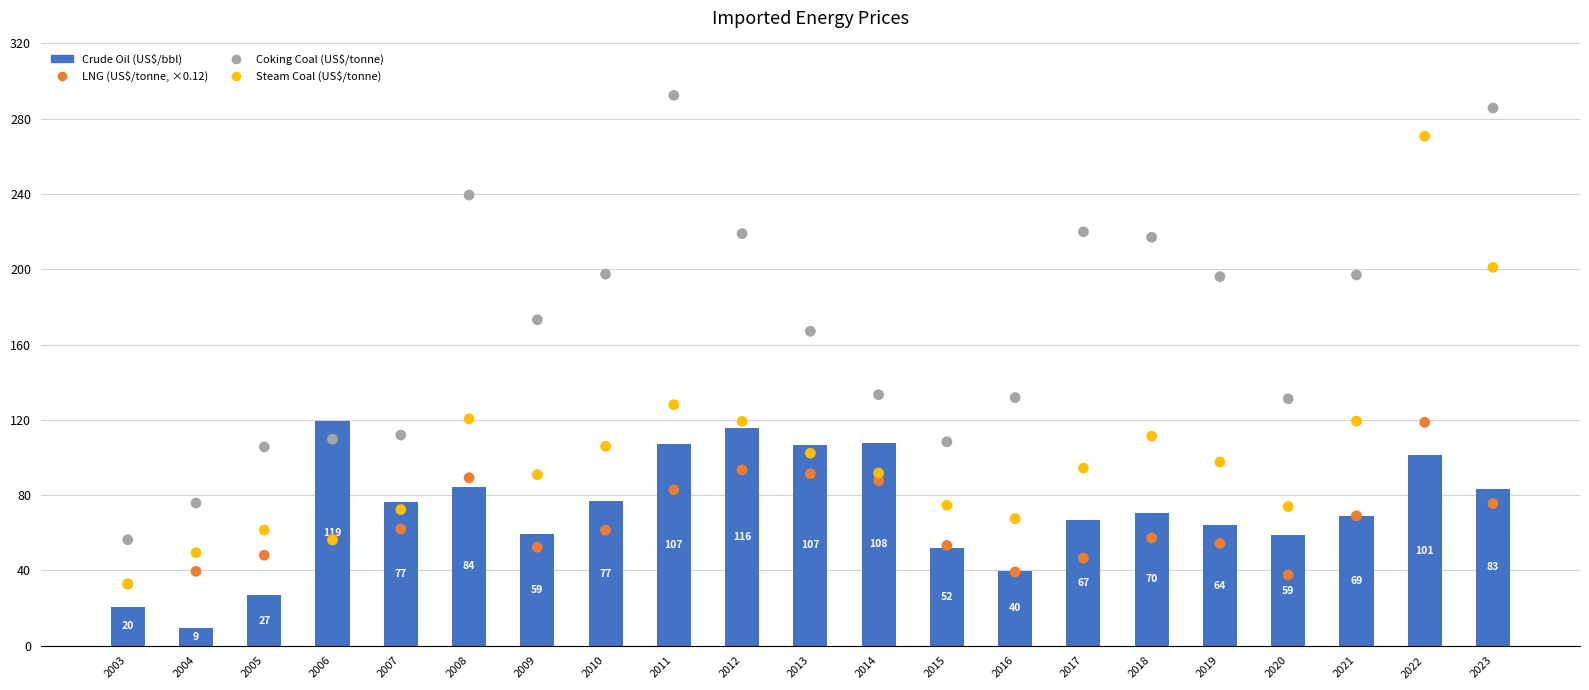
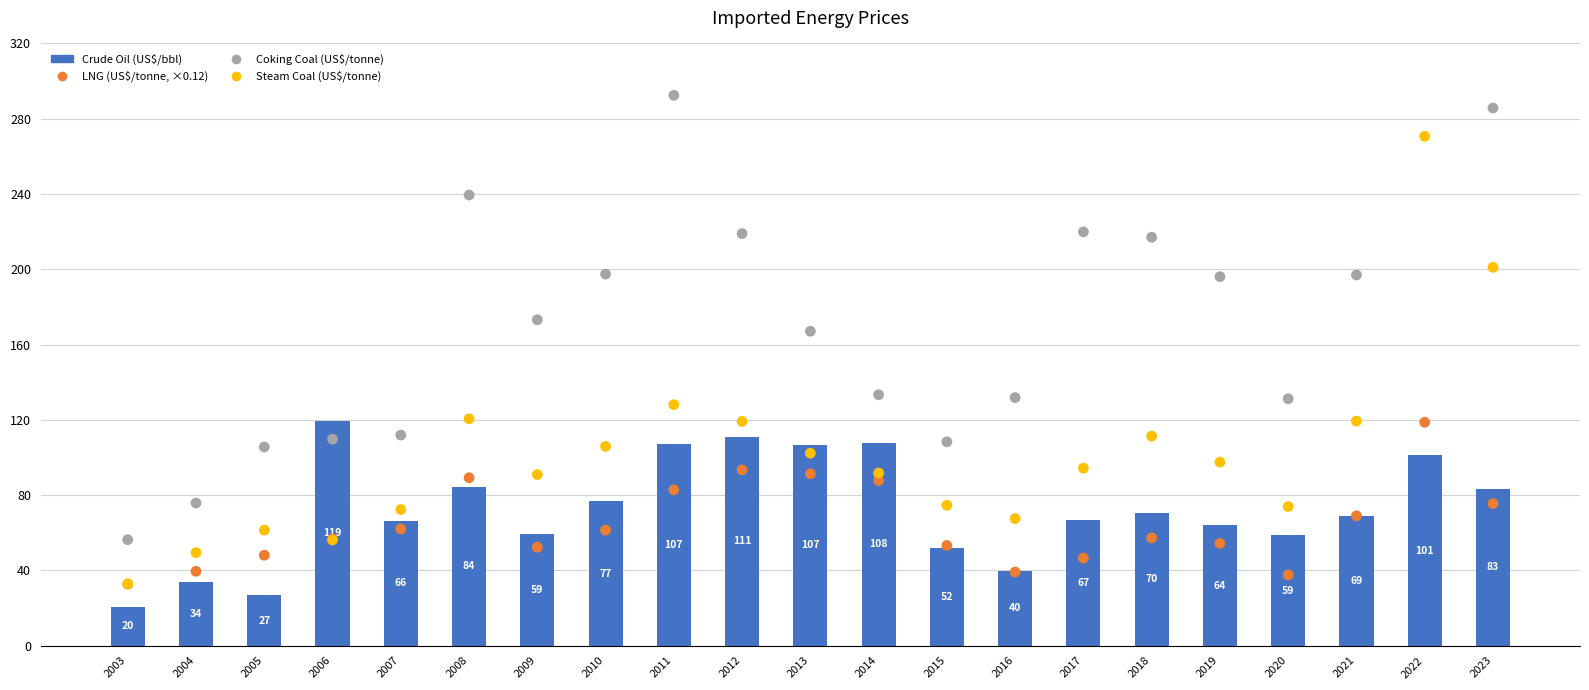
  {
    "Crude Oil (US$/bbl)": {
-     "2004": 9,
-     "2007": 77,
-     "2012": 116
+     "2004": 34,
+     "2007": 66,
+     "2012": 111
    }
  }
